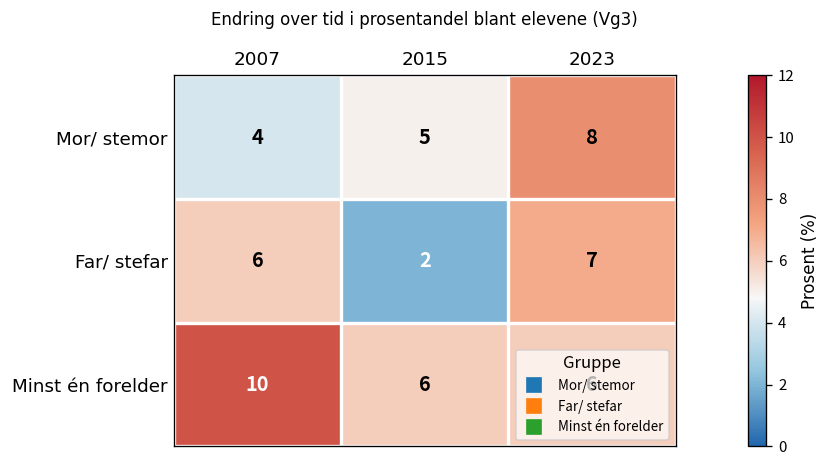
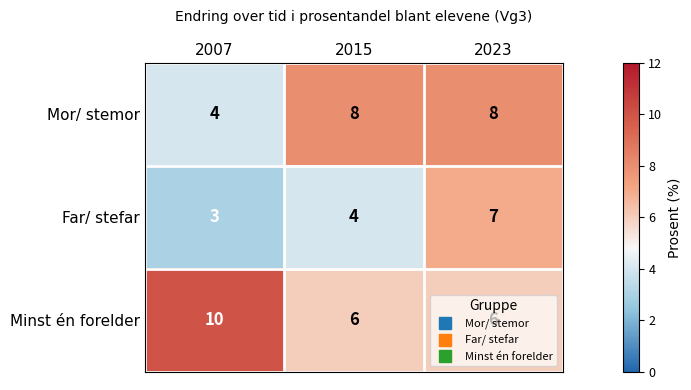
  {
    "Mor/ stemor": {
      "2007": 4,
-     "2015": 5,
+     "2015": 8,
      "2023": 8
    },
    "Far/ stefar": {
-     "2007": 6,
-     "2015": 2,
+     "2007": 3,
+     "2015": 4,
      "2023": 7
    },
    "Minst én forelder": {
      "2007": 10,
      "2015": 6
    }
  }
